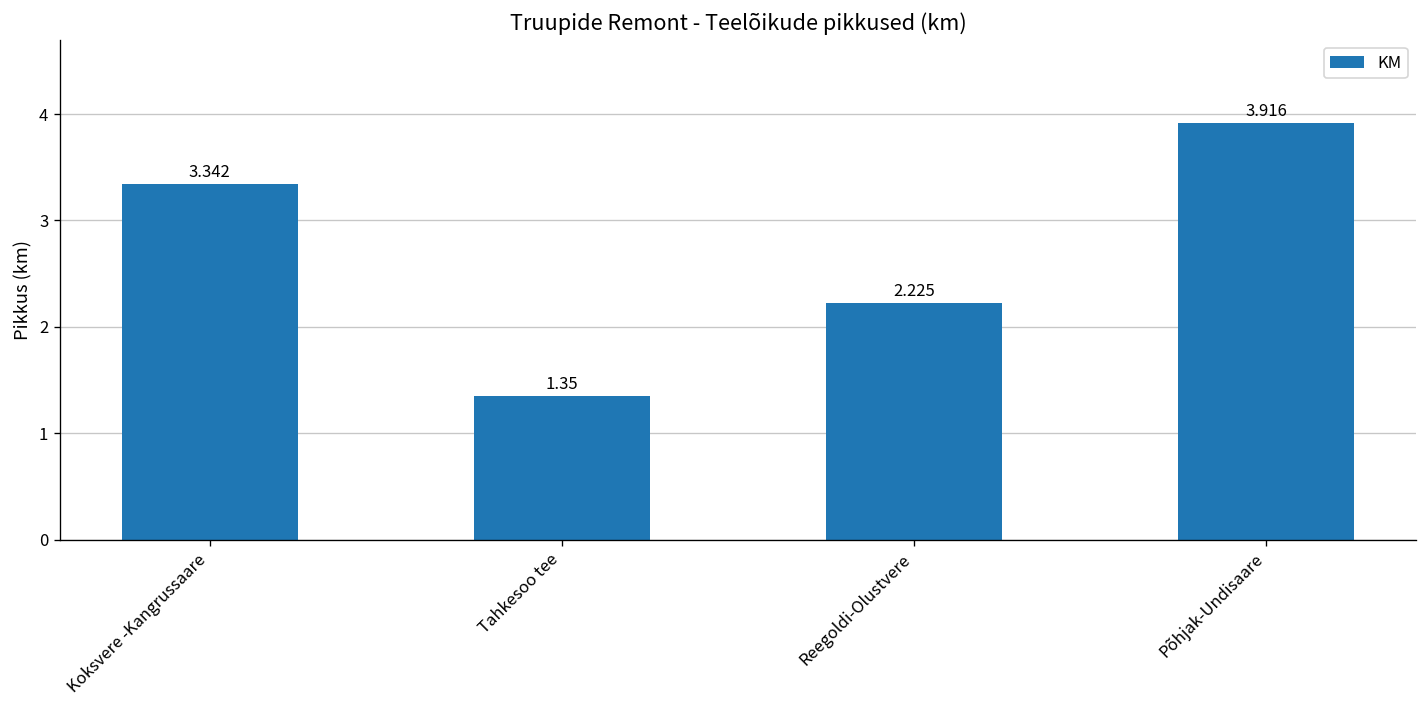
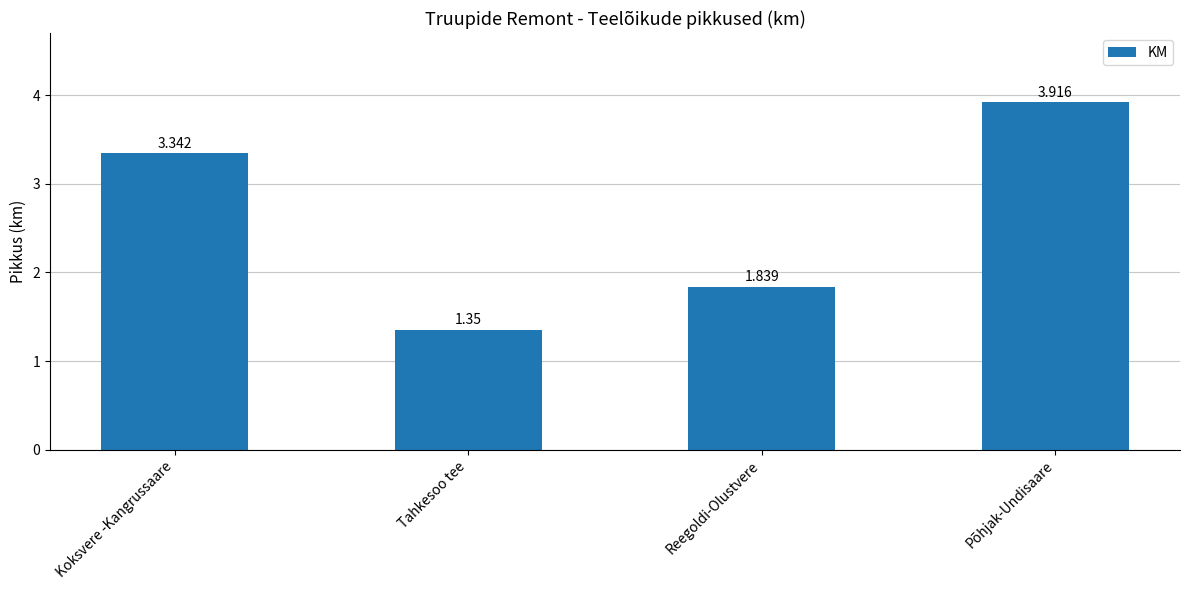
  {
    "Koksvere -Kangrussaare": 3.342,
    "Tahkesoo tee": 1.35,
-   "Reegoldi-Olustvere": 2.225,
+   "Reegoldi-Olustvere": 1.839,
    "Põhjak-Undisaare": 3.916
  }
